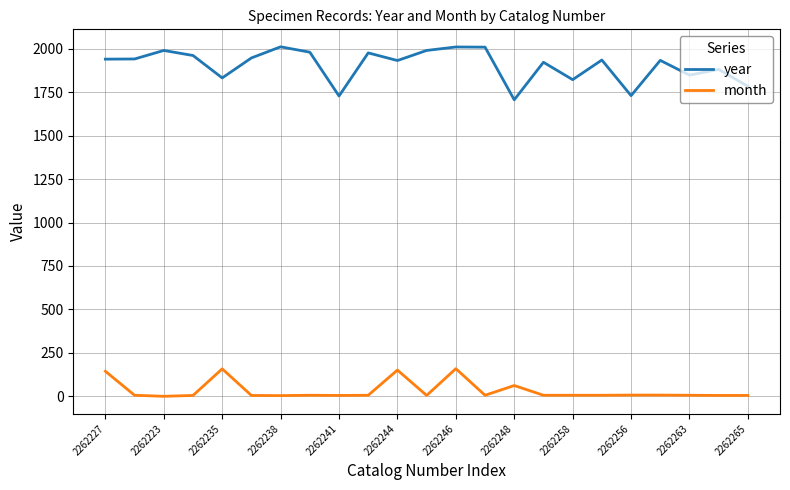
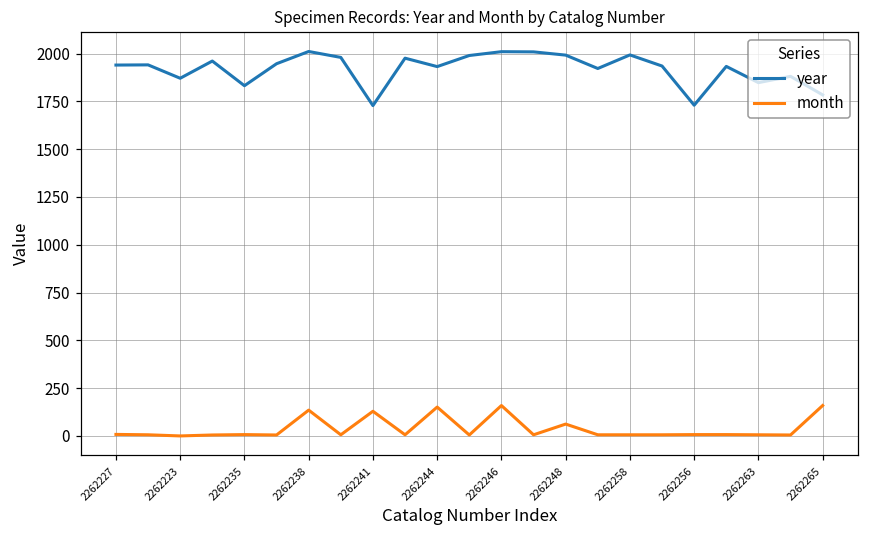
  {
    "year": {
      "2262227": 1940,
-     "2262223": 1990,
+     "2262223": 1870,
      "2262235": 1830,
      "2262238": 2010,
      "2262241": 1730,
      "2262244": 1930,
      "2262246": 2010,
-     "2262248": 1710,
-     "2262258": 1820,
+     "2262248": 1990,
+     "2262258": 1990,
      "2262256": 1730
    },
    "month": {
-     "2262227": 140,
+     "2262227": 10,
      "2262223": 0,
-     "2262235": 160,
-     "2262238": 0,
-     "2262241": 10,
+     "2262235": 10,
+     "2262238": 140,
+     "2262241": 130,
      "2262244": 150,
      "2262246": 160,
      "2262248": 60,
      "2262258": 10,
      "2262256": 10,
      "2262263": 10,
-     "2262265": 10
+     "2262265": 160
    }
  }
